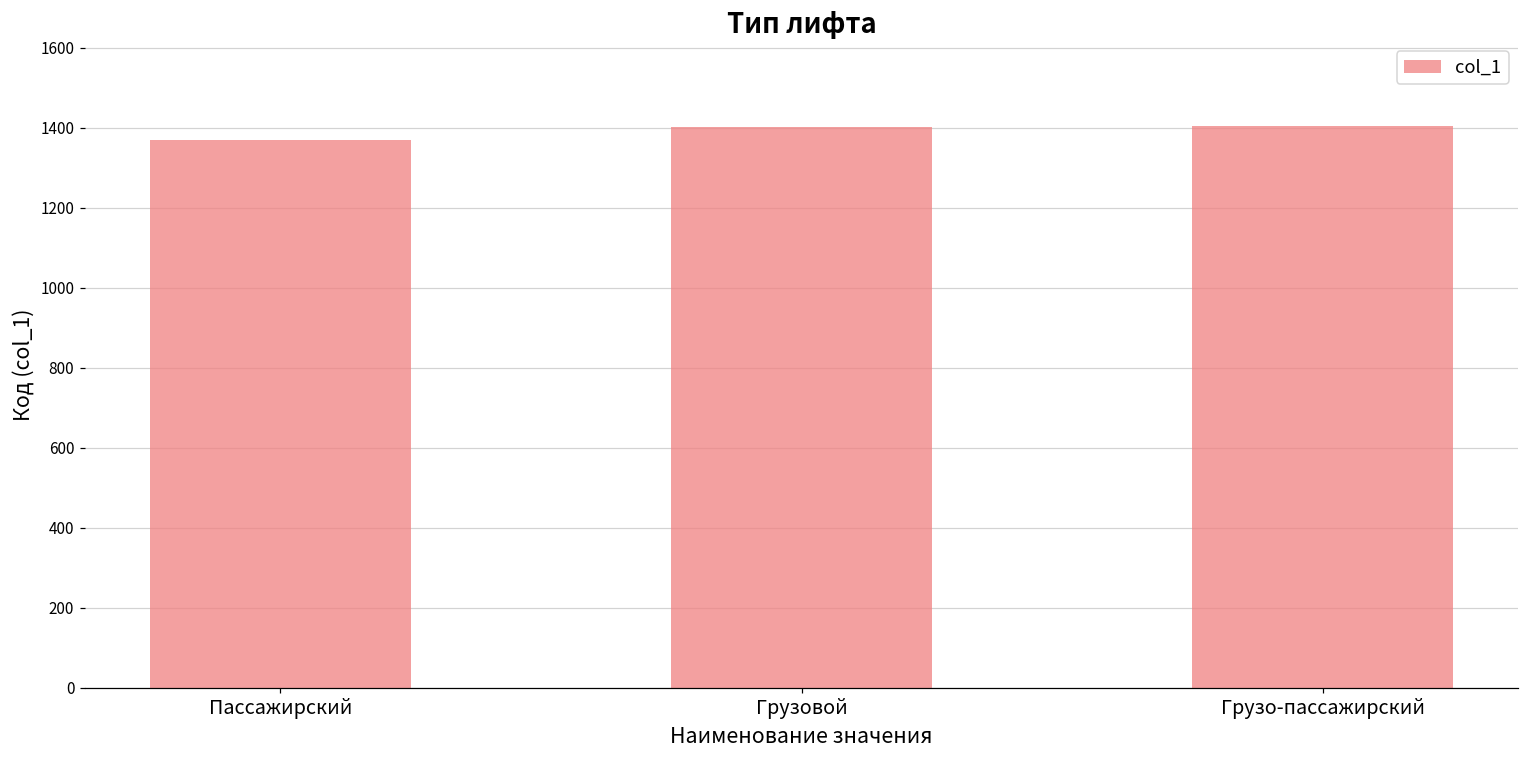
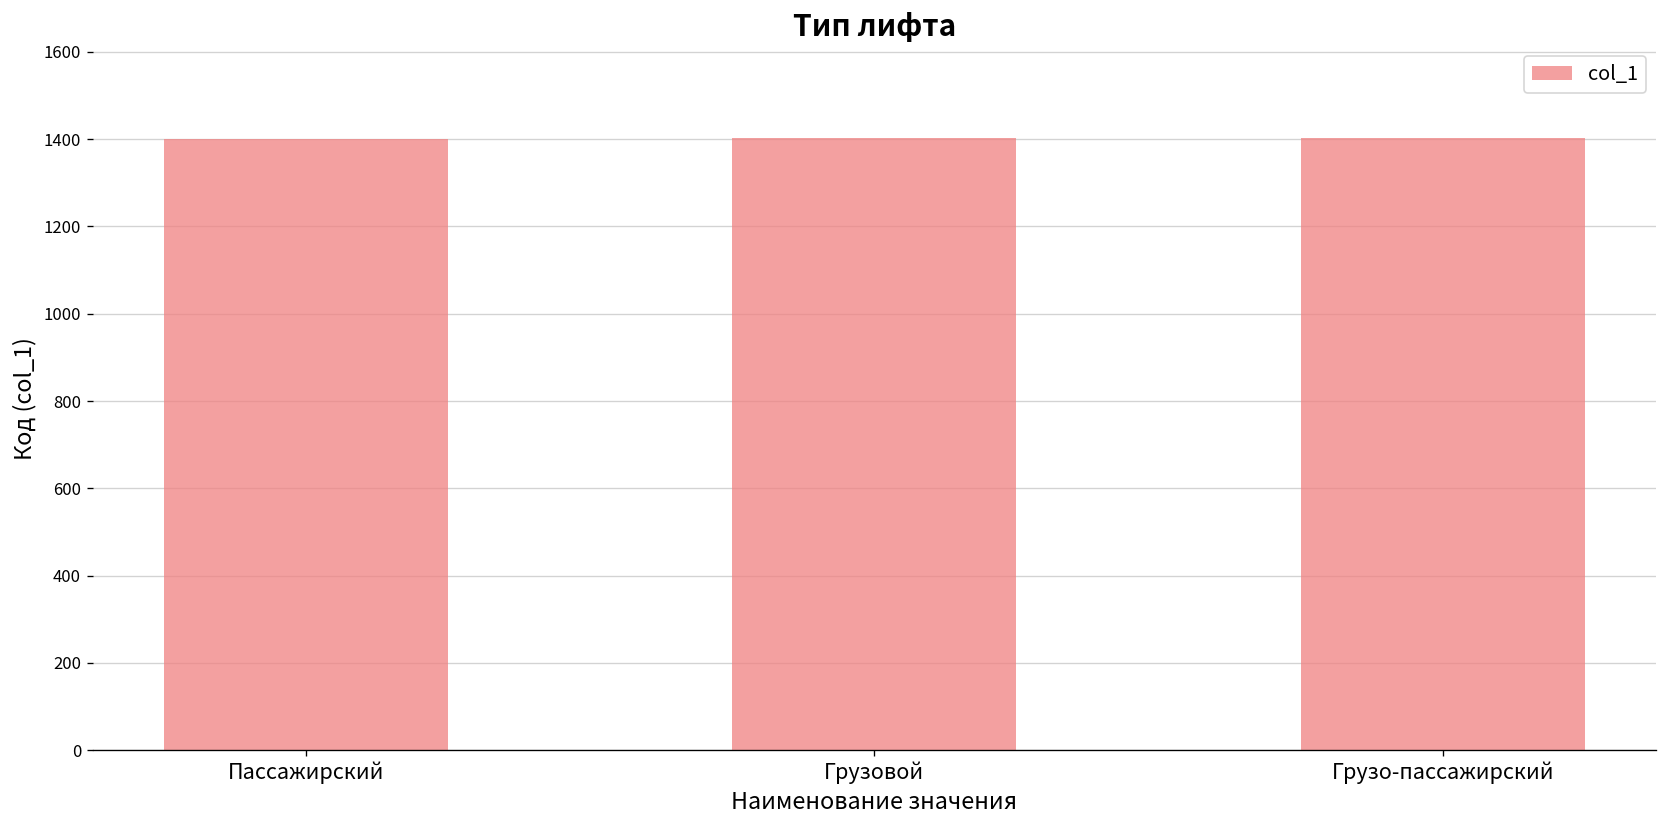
  {
-   "Пассажирский": 1370,
+   "Пассажирский": 1400,
    "Грузовой": 1400,
    "Грузо-пассажирский": 1400
  }
